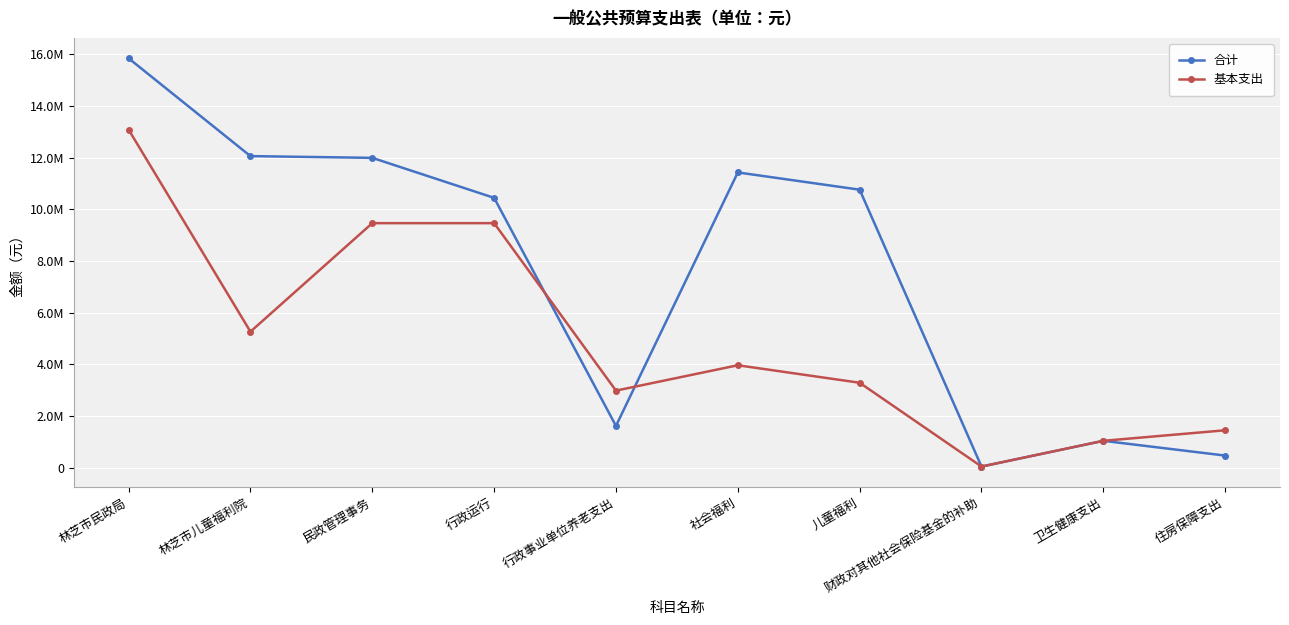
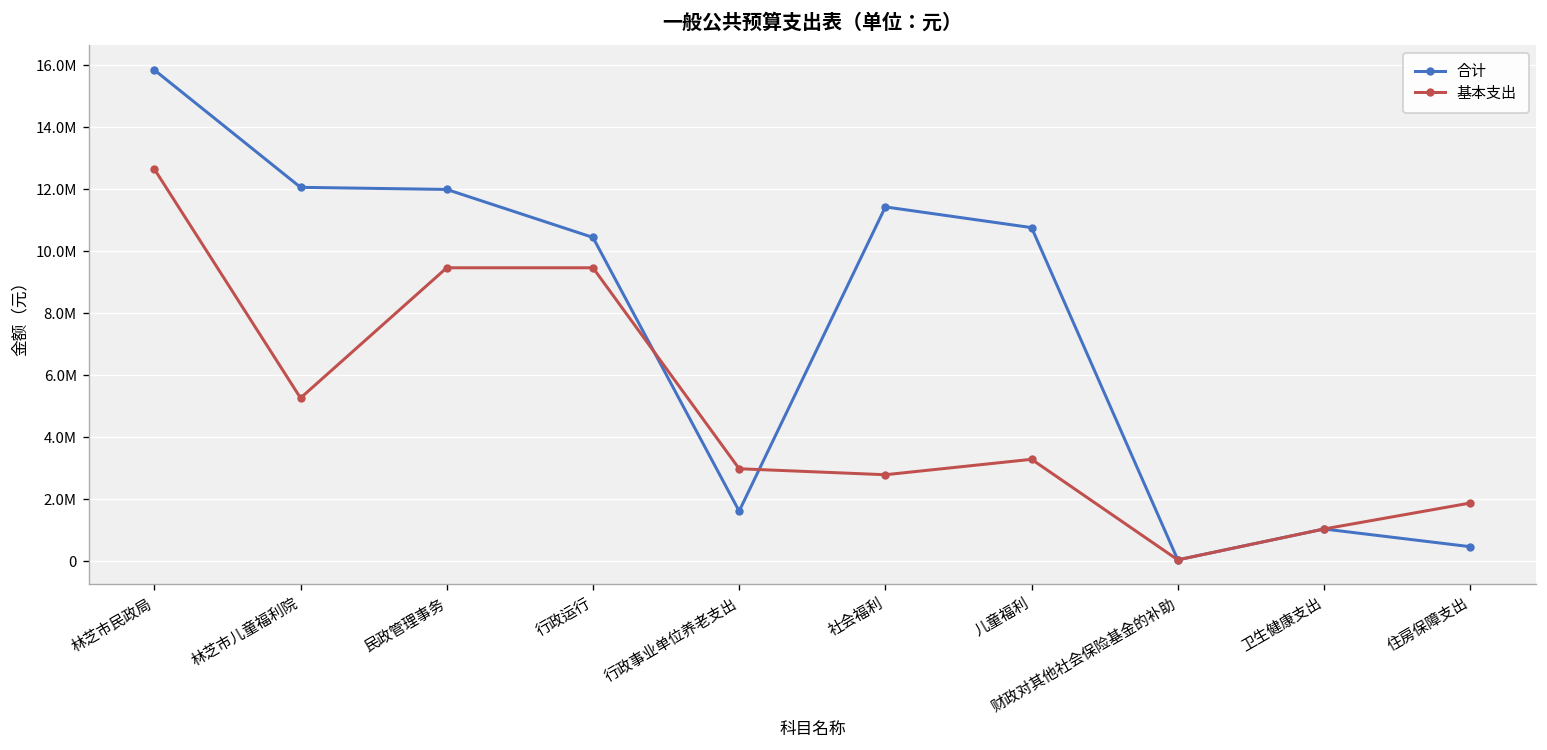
  {
    "合计": {
      "林芝市民政局": 15900000,
      "林芝市儿童福利院": 12100000,
      "民政管理事务": 12000000,
      "行政运行": 10400000,
      "行政事业单位养老支出": 1600000,
      "社会福利": 11400000,
      "儿童福利": 10800000,
      "住房保障支出": 500000
    },
    "基本支出": {
-     "林芝市民政局": 13100000,
+     "林芝市民政局": 12700000,
      "林芝市儿童福利院": 5300000,
      "民政管理事务": 9500000,
      "行政运行": 9500000,
      "行政事业单位养老支出": 3000000,
-     "社会福利": 4000000,
+     "社会福利": 2800000,
      "儿童福利": 3300000,
-     "住房保障支出": 1500000
+     "住房保障支出": 1900000
    }
  }
